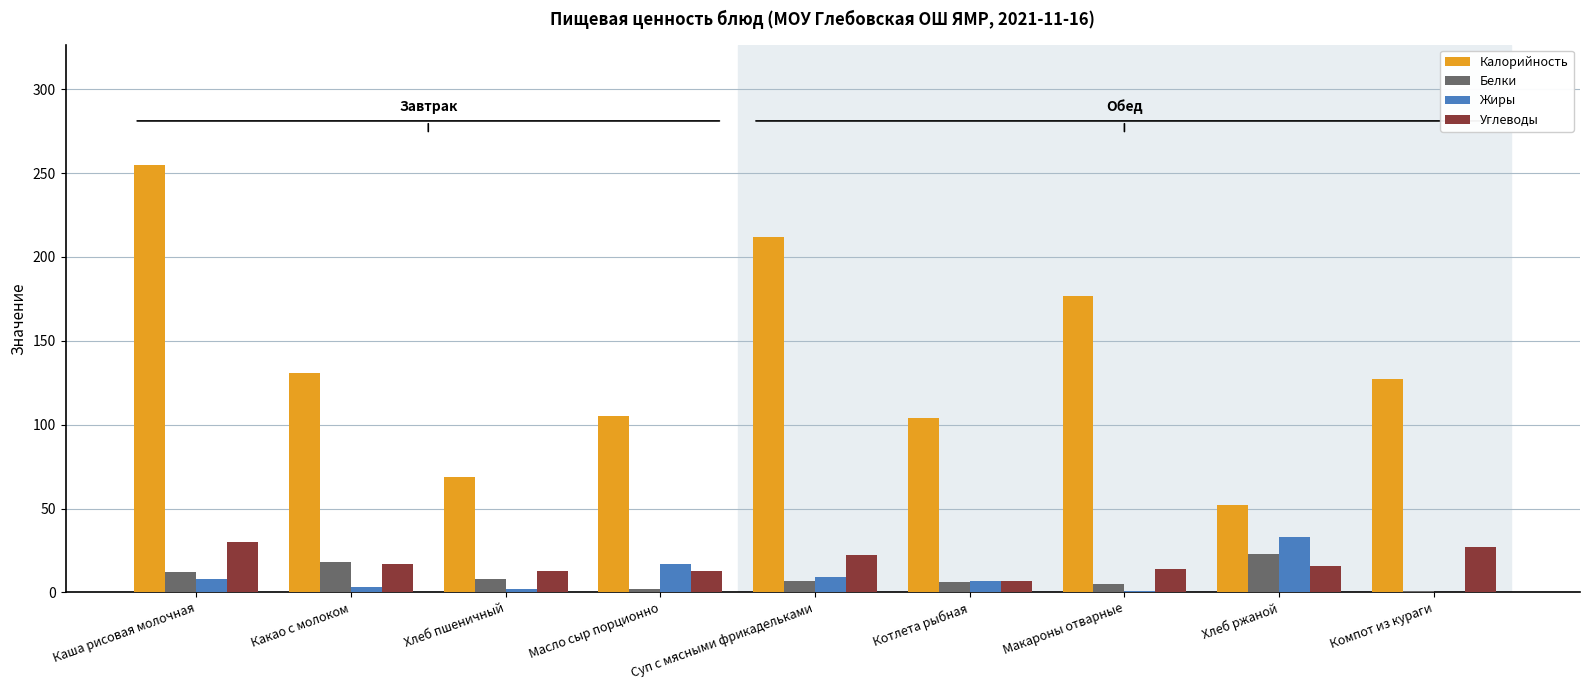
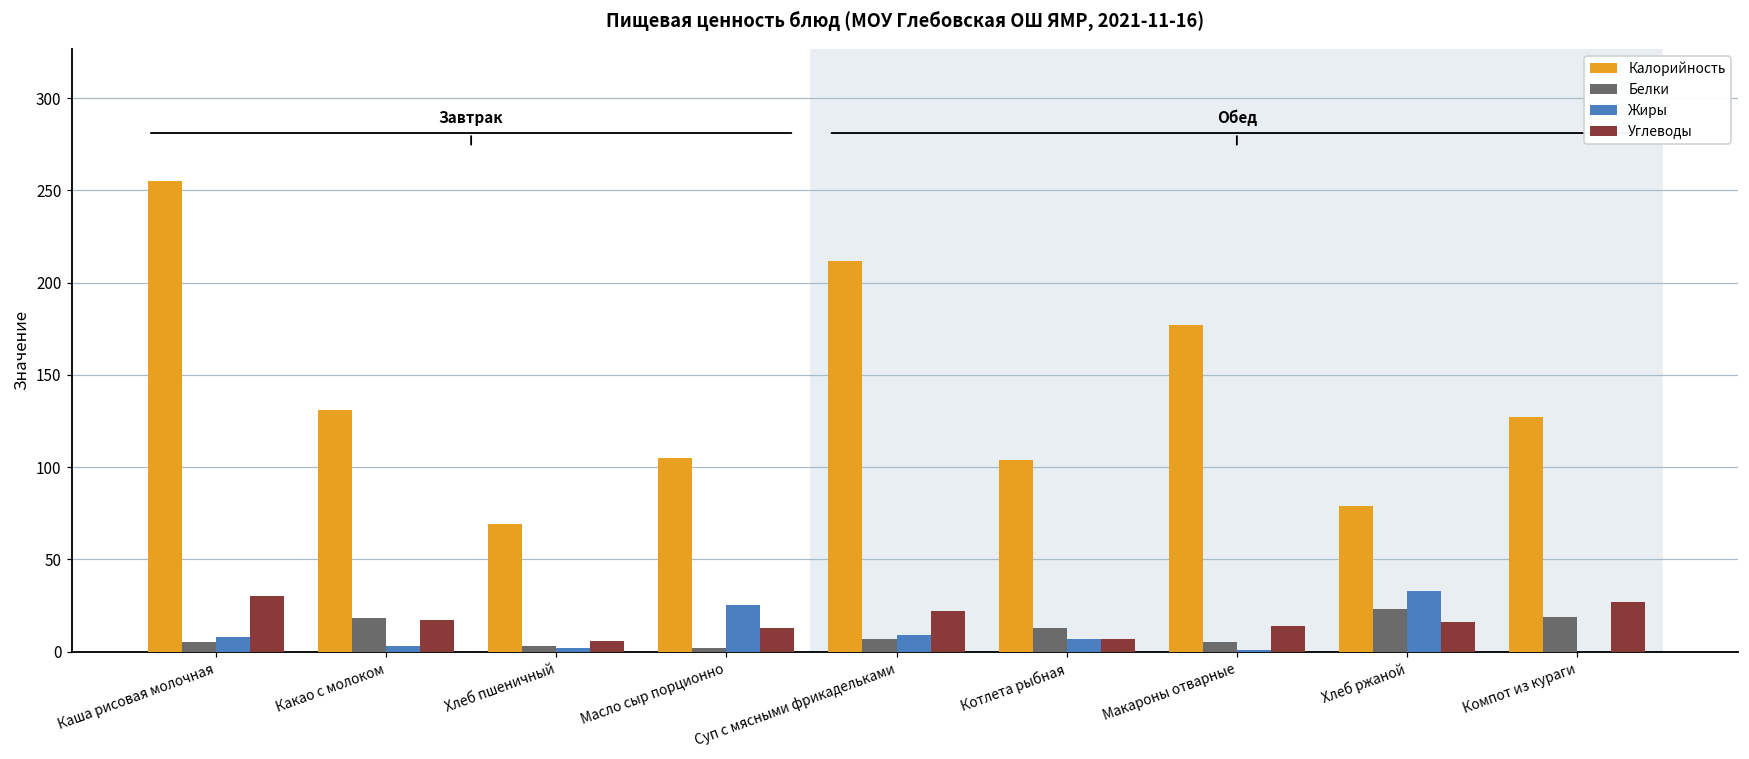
  {
    "Калорийность": {
      "Каша рисовая молочная": 255,
      "Какао с молоком": 131,
      "Хлеб пшеничный": 69,
      "Масло сыр порционно": 105,
      "Суп с мясными фрикадельками": 212,
      "Котлета рыбная": 104,
      "Макароны отварные": 177,
-     "Хлеб ржаной": 52,
+     "Хлеб ржаной": 79,
      "Компот из кураги": 127
    },
    "Белки": {
-     "Каша рисовая молочная": 12,
+     "Каша рисовая молочная": 5,
      "Какао с молоком": 18,
-     "Хлеб пшеничный": 8,
+     "Хлеб пшеничный": 3,
      "Масло сыр порционно": 2,
      "Суп с мясными фрикадельками": 7,
-     "Котлета рыбная": 6,
+     "Котлета рыбная": 13,
      "Макароны отварные": 5,
      "Хлеб ржаной": 23,
-     "Компот из кураги": 1
+     "Компот из кураги": 19
    },
    "Жиры": {
      "Каша рисовая молочная": 8,
      "Какао с молоком": 3,
      "Хлеб пшеничный": 2,
-     "Масло сыр порционно": 17,
+     "Масло сыр порционно": 25,
      "Суп с мясными фрикадельками": 9,
      "Котлета рыбная": 7,
      "Хлеб ржаной": 33,
      "Компот из кураги": 0
    },
    "Углеводы": {
      "Каша рисовая молочная": 30,
      "Какао с молоком": 17,
-     "Хлеб пшеничный": 13,
+     "Хлеб пшеничный": 6,
      "Масло сыр порционно": 13,
      "Суп с мясными фрикадельками": 22,
      "Котлета рыбная": 7,
      "Макароны отварные": 14,
      "Хлеб ржаной": 16,
      "Компот из кураги": 27
    }
  }
